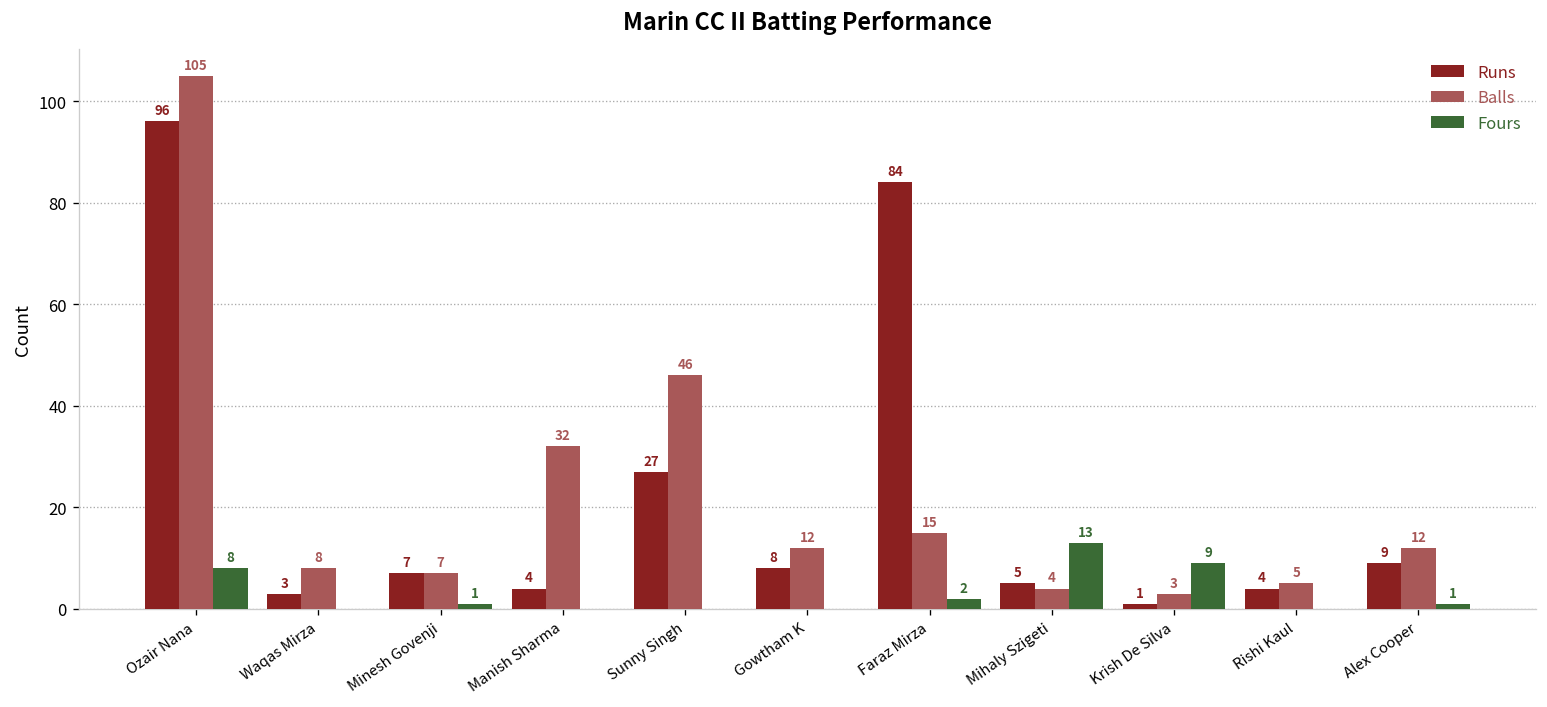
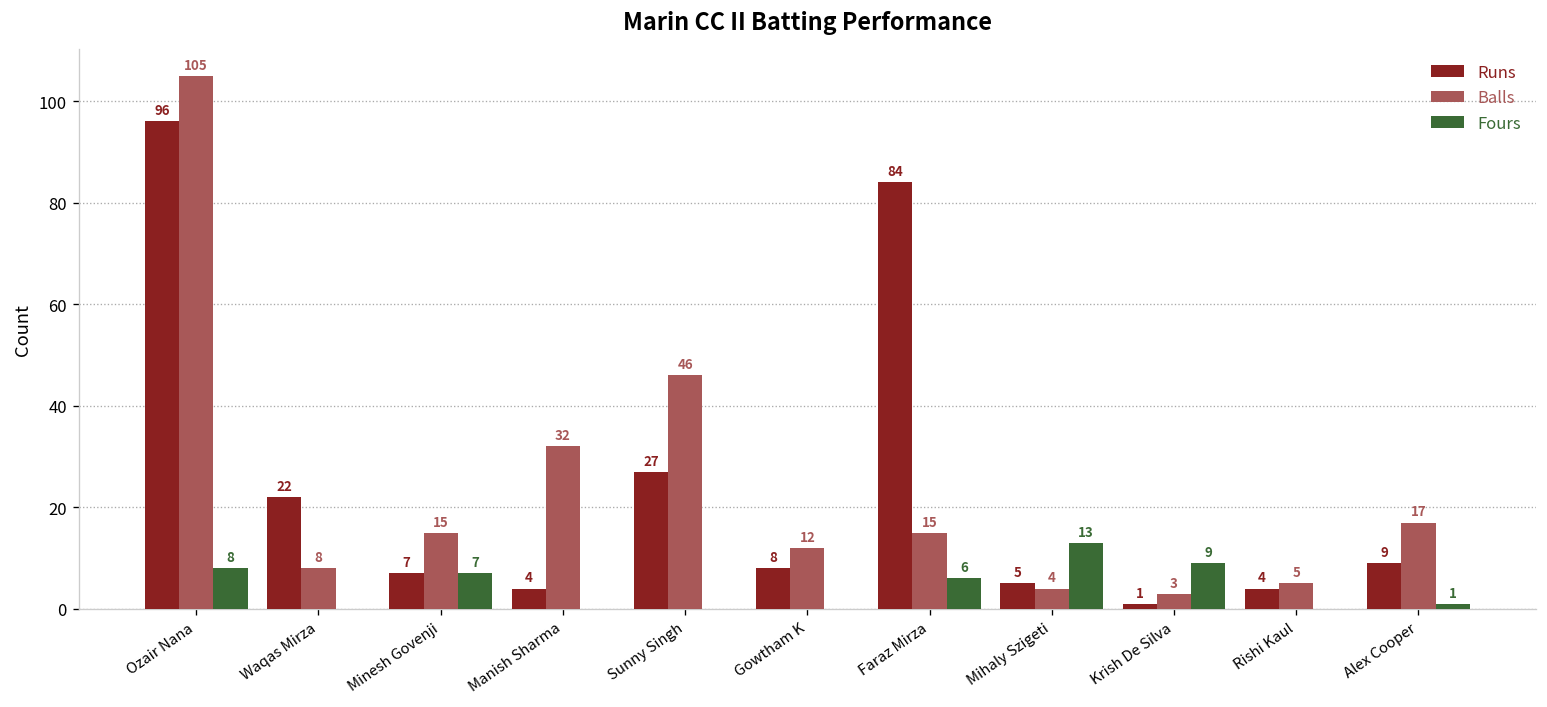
  {
    "Runs": {
      "Ozair Nana": 96,
-     "Waqas Mirza": 3,
+     "Waqas Mirza": 22,
      "Minesh Govenji": 7,
      "Manish Sharma": 4,
      "Sunny Singh": 27,
      "Gowtham K": 8,
      "Faraz Mirza": 84,
      "Mihaly Szigeti": 5,
      "Krish De Silva": 1,
      "Rishi Kaul": 4,
      "Alex Cooper": 9
    },
    "Balls": {
      "Ozair Nana": 105,
      "Waqas Mirza": 8,
-     "Minesh Govenji": 7,
+     "Minesh Govenji": 15,
      "Manish Sharma": 32,
      "Sunny Singh": 46,
      "Gowtham K": 12,
      "Faraz Mirza": 15,
      "Mihaly Szigeti": 4,
      "Krish De Silva": 3,
      "Rishi Kaul": 5,
-     "Alex Cooper": 12
+     "Alex Cooper": 17
    },
    "Fours": {
      "Ozair Nana": 8,
-     "Minesh Govenji": 1,
-     "Faraz Mirza": 2,
+     "Minesh Govenji": 7,
+     "Faraz Mirza": 6,
      "Mihaly Szigeti": 13,
      "Krish De Silva": 9,
      "Alex Cooper": 1
    }
  }
